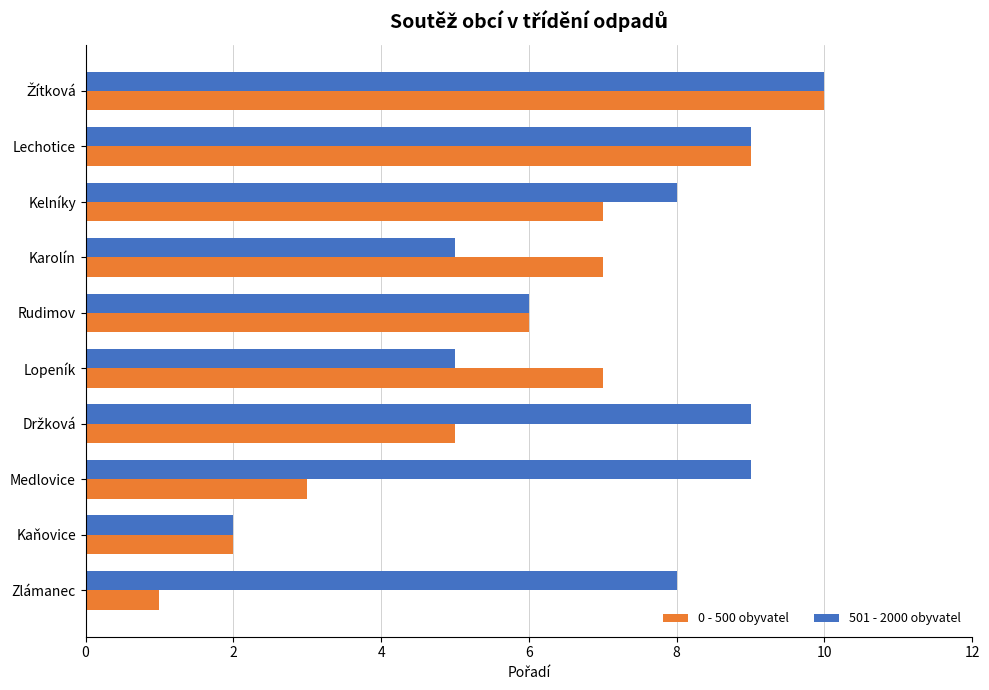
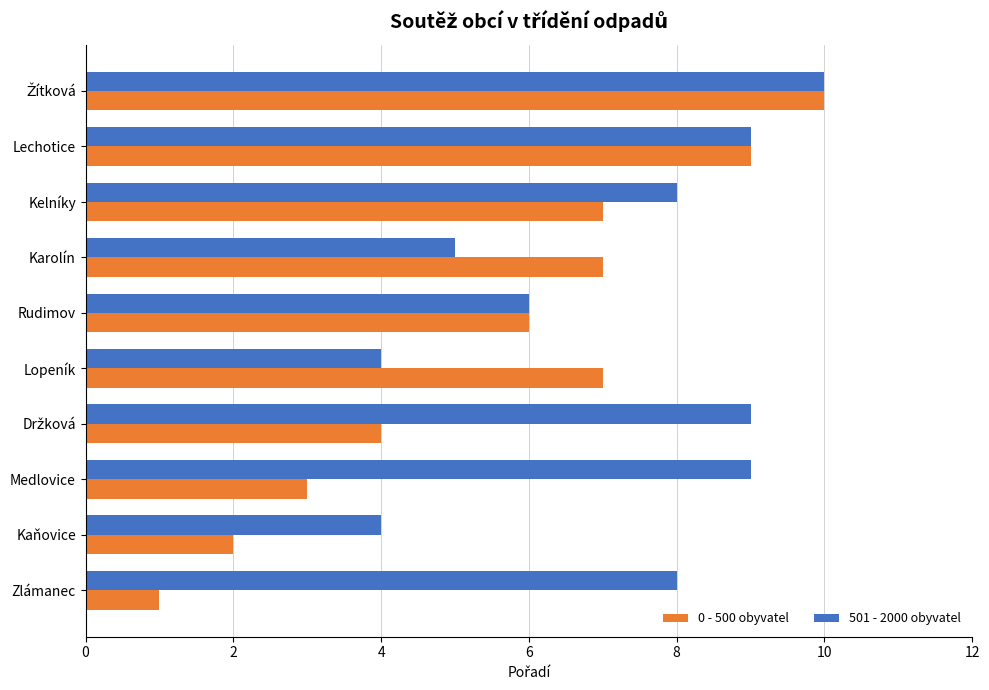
  {
    "0 - 500 obyvatel": {
      "Žítková": 10,
      "Lechotice": 9,
      "Kelníky": 7,
      "Karolín": 7,
      "Rudimov": 6,
      "Lopeník": 7,
-     "Držková": 5,
+     "Držková": 4,
      "Medlovice": 3,
      "Kaňovice": 2,
      "Zlámanec": 1
    },
    "501 - 2000 obyvatel": {
      "Žítková": 10,
      "Lechotice": 9,
      "Kelníky": 8,
      "Karolín": 5,
      "Rudimov": 6,
-     "Lopeník": 5,
+     "Lopeník": 4,
      "Držková": 9,
      "Medlovice": 9,
-     "Kaňovice": 2,
+     "Kaňovice": 4,
      "Zlámanec": 8
    }
  }
